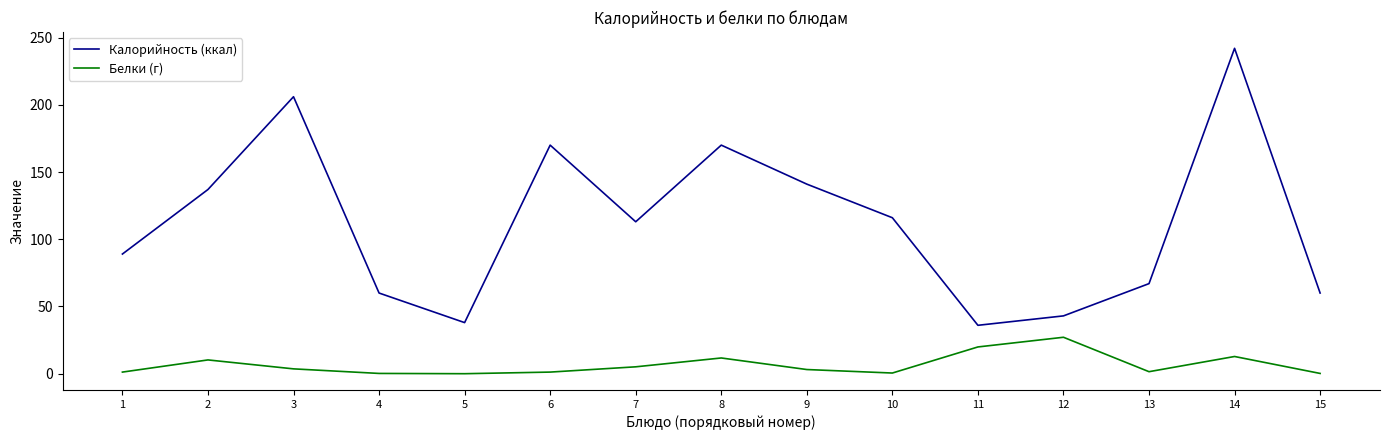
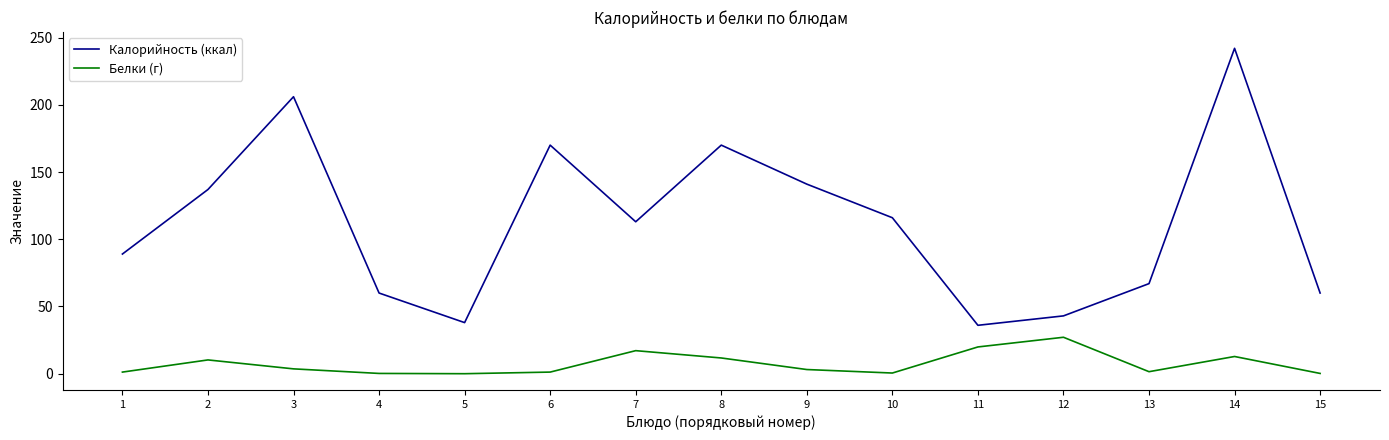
  {
    "Калорийность (ккал)": {
      "1": 89,
      "2": 137,
      "3": 206,
      "4": 60,
      "5": 38,
      "6": 170,
      "7": 113,
      "8": 170,
      "9": 141,
      "10": 116,
      "11": 36,
      "12": 43,
      "13": 67,
      "14": 242,
      "15": 60
    },
    "Белки (г)": {
      "1": 1,
      "2": 10,
      "3": 4,
      "4": 0,
      "5": 0,
      "6": 1,
-     "7": 5,
+     "7": 17,
      "8": 12,
      "9": 3,
      "10": 1,
      "11": 20,
      "12": 27,
      "13": 2,
      "14": 13,
      "15": 0
    }
  }
